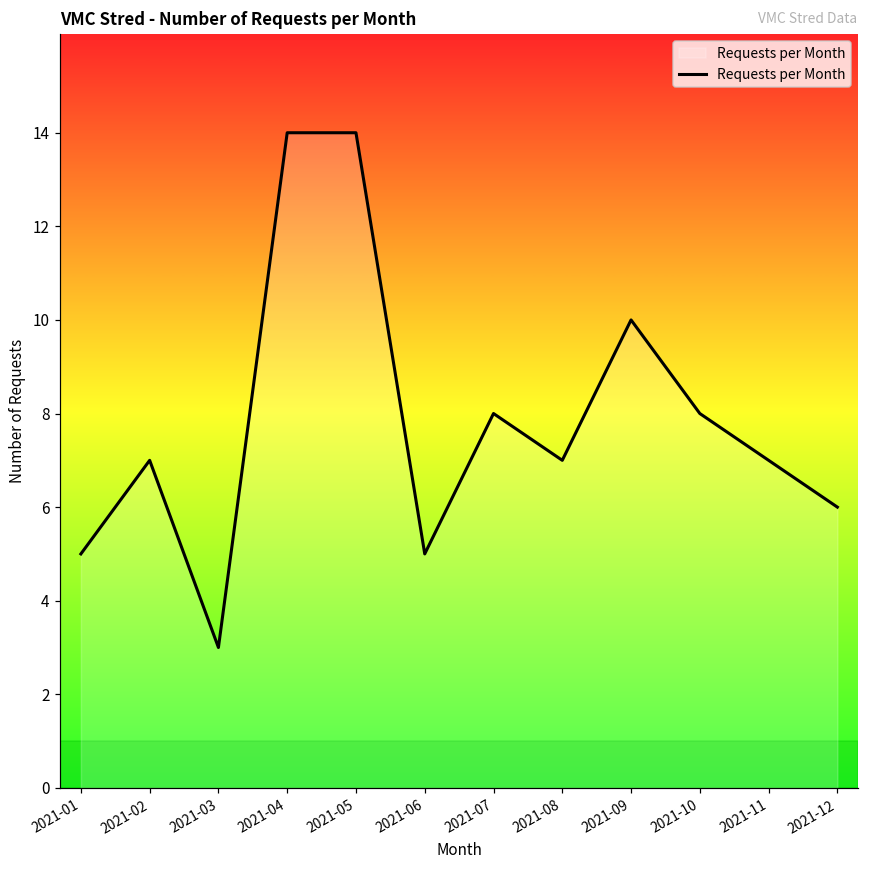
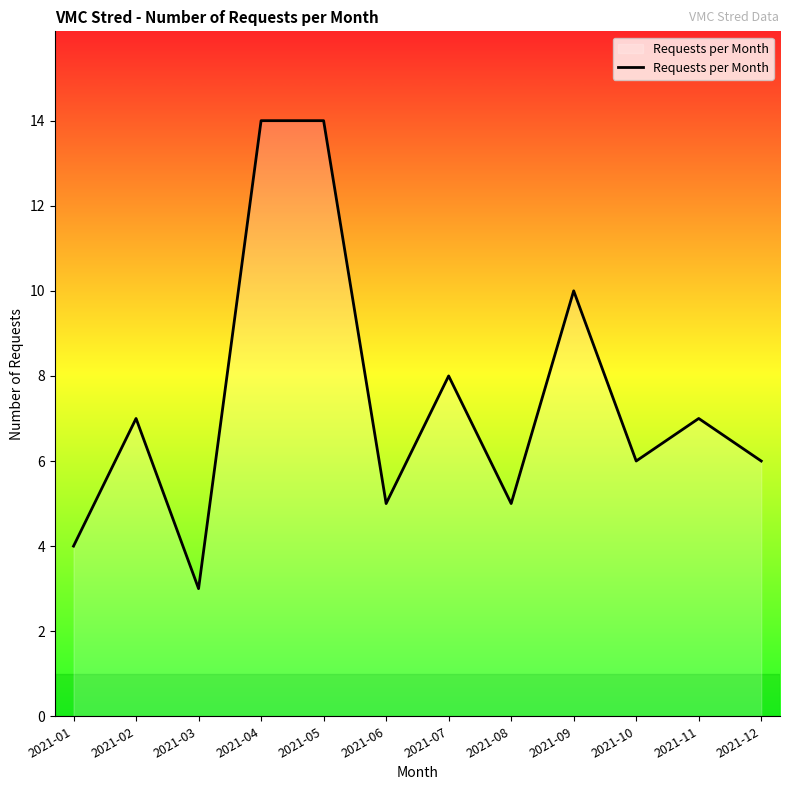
  {
-   "2021-01": 5,
+   "2021-01": 4,
    "2021-02": 7,
    "2021-03": 3,
    "2021-04": 14,
    "2021-05": 14,
    "2021-06": 5,
    "2021-07": 8,
-   "2021-08": 7,
+   "2021-08": 5,
    "2021-09": 10,
-   "2021-10": 8,
+   "2021-10": 6,
    "2021-11": 7,
    "2021-12": 6
  }
